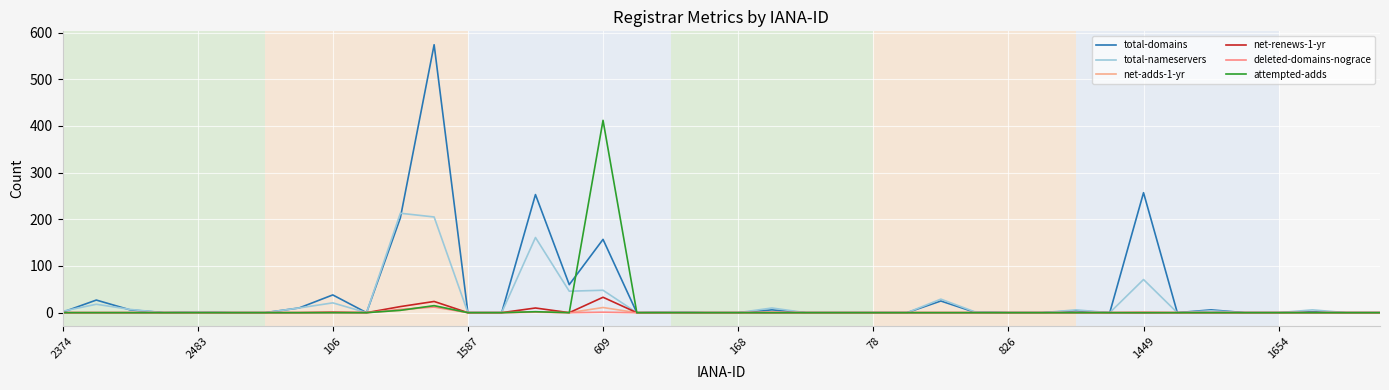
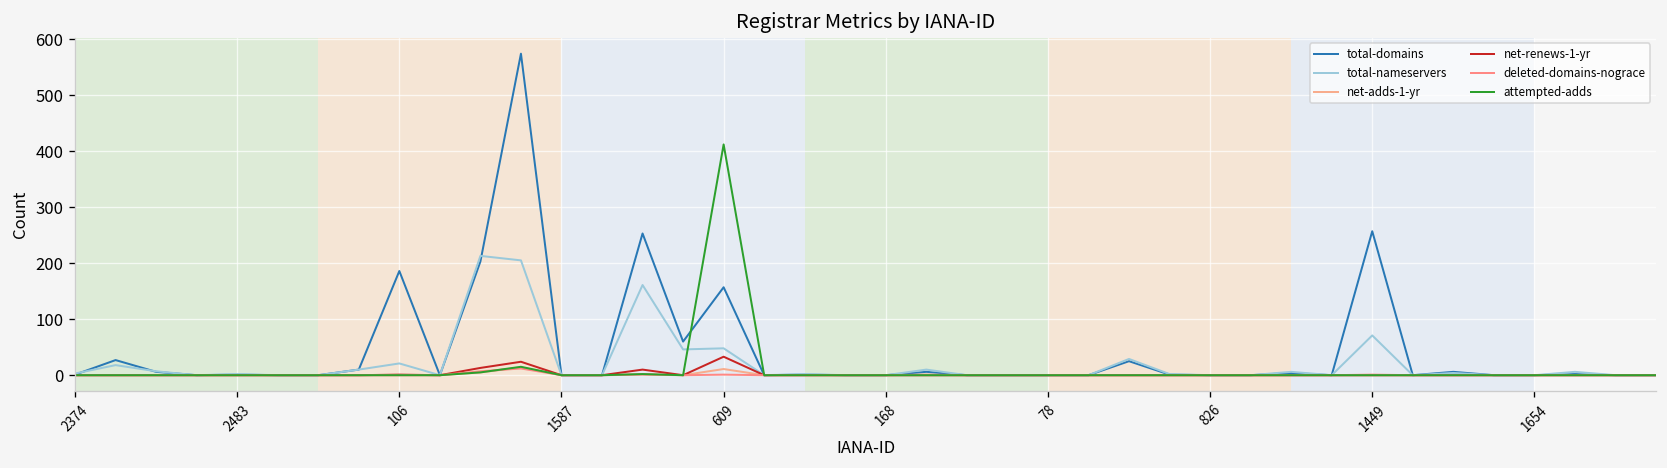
  {
    "total-domains": {
-     "106": 40,
+     "106": 190,
      "609": 160,
      "1449": 260
    },
    "total-nameservers": {
      "106": 20,
      "609": 50,
      "1449": 70
    },
    "net-renews-1-yr": {
      "609": 30
    },
    "attempted-adds": {
      "609": 410
    }
  }
